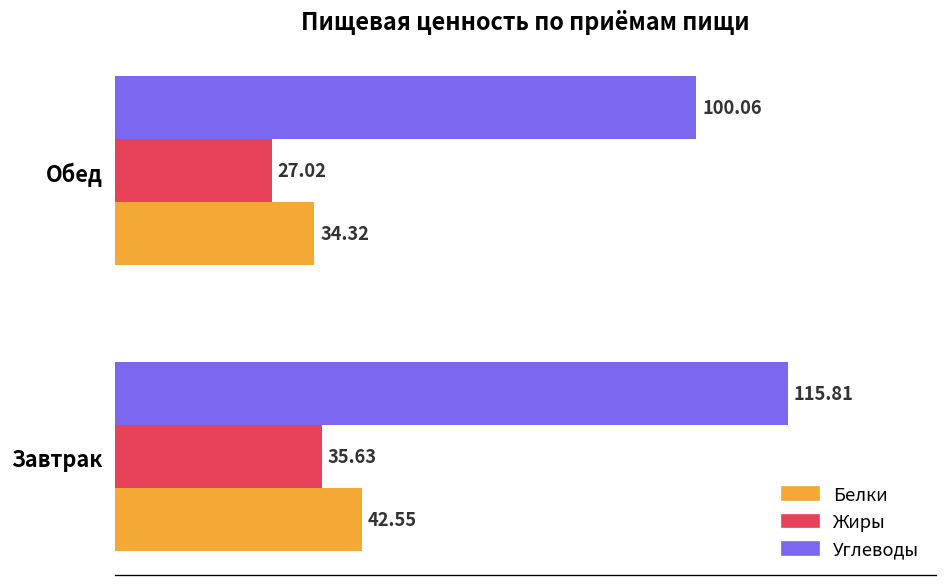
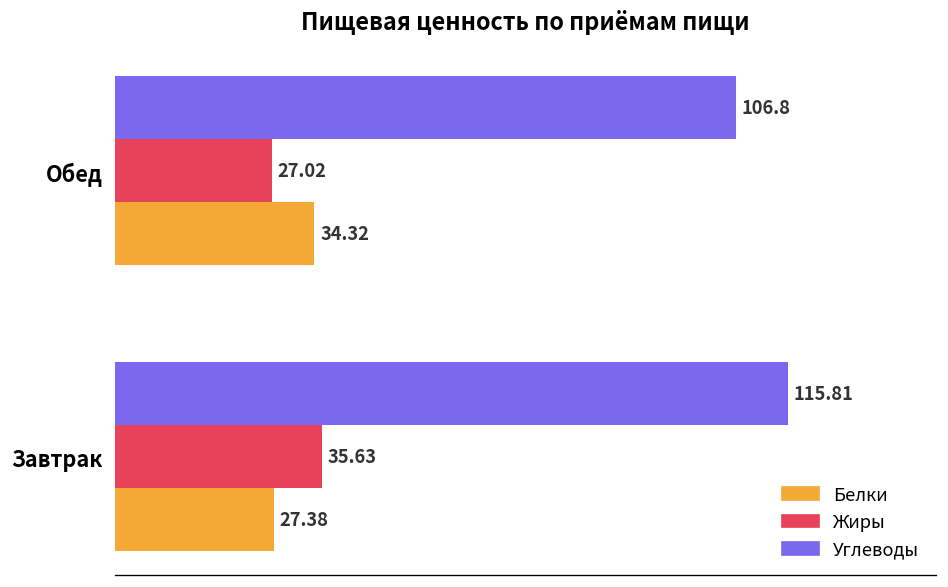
  {
    "Белки": {
      "Обед": 34.32,
-     "Завтрак": 42.55
+     "Завтрак": 27.38
    },
    "Жиры": {
      "Обед": 27.02,
      "Завтрак": 35.63
    },
    "Углеводы": {
-     "Обед": 100.06,
+     "Обед": 106.8,
      "Завтрак": 115.81
    }
  }
